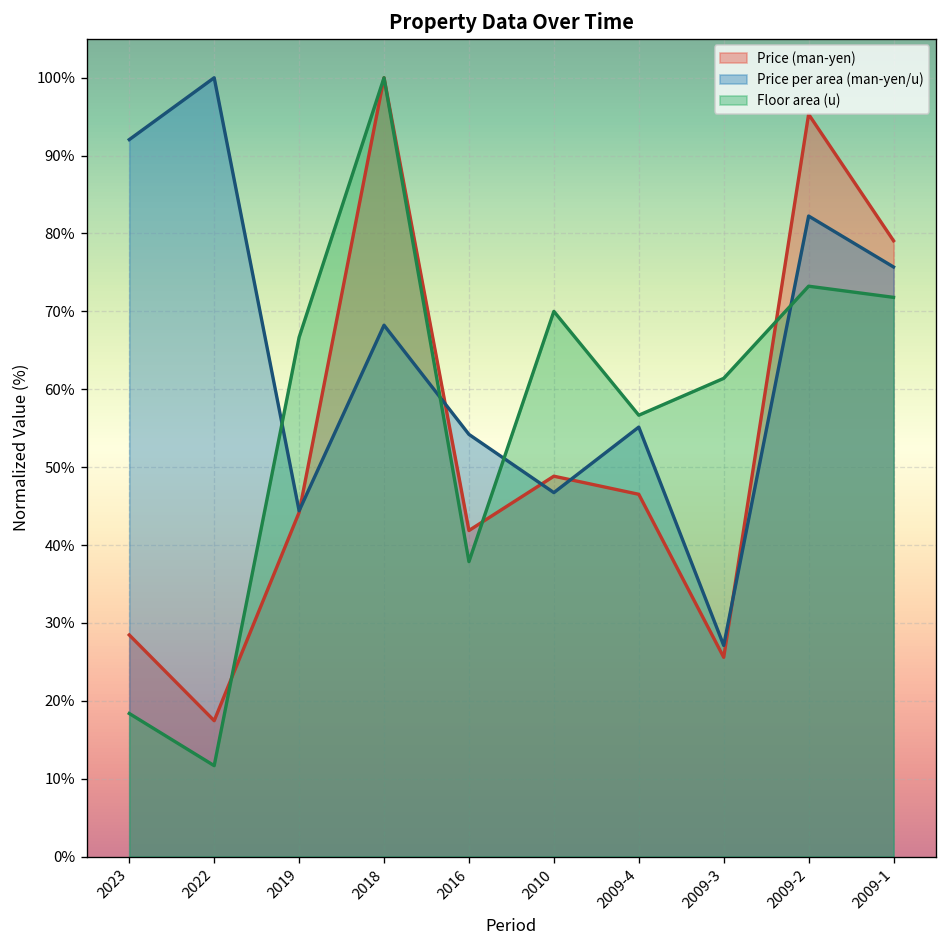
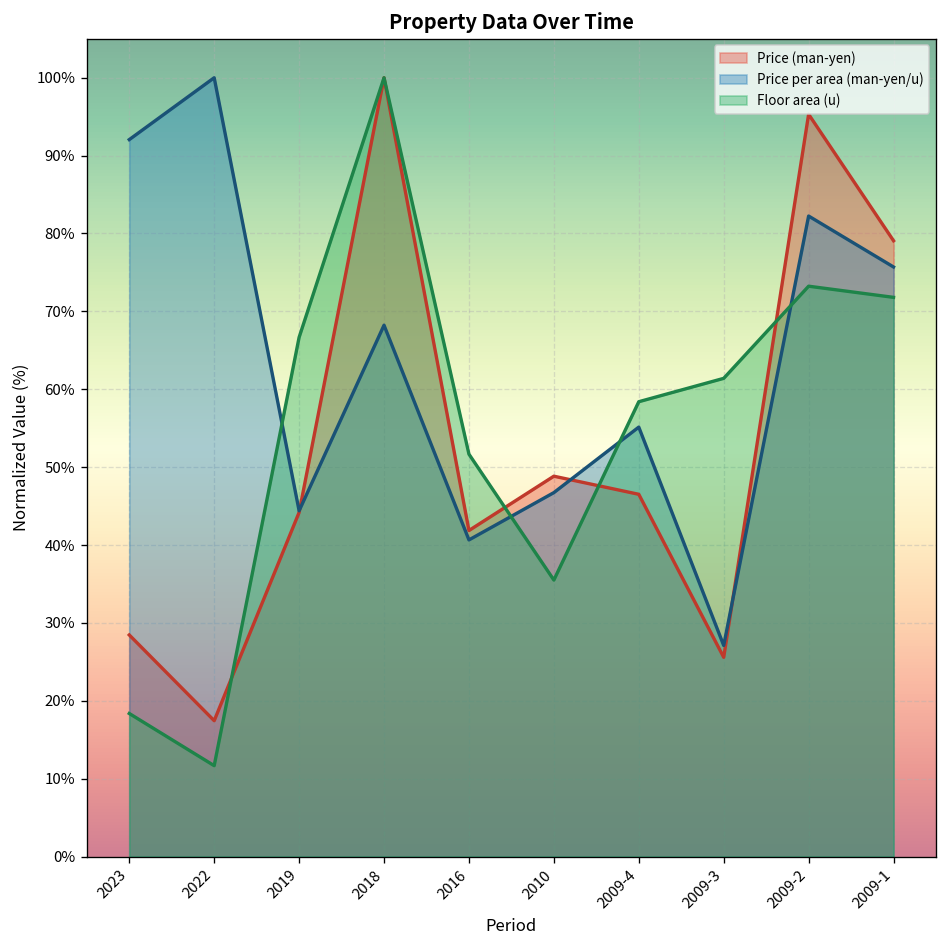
  {
    "Price (man-yen)": {
      "2023": "28%",
      "2022": "17%",
      "2016": "42%",
      "2010": "49%",
      "2009-4": "47%",
      "2009-3": "26%",
      "2009-2": "95%",
      "2009-1": "79%"
    },
    "Price per area (man-yen/u)": {
      "2023": "92%",
      "2022": "100%",
      "2018": "68%",
-     "2016": "54%",
+     "2016": "41%",
      "2010": "47%",
      "2009-4": "55%",
      "2009-3": "27%",
      "2009-2": "82%",
      "2009-1": "76%"
    },
    "Floor area (u)": {
      "2023": "18%",
      "2022": "12%",
      "2019": "67%",
-     "2016": "38%",
-     "2010": "70%",
-     "2009-4": "57%",
+     "2016": "52%",
+     "2010": "36%",
+     "2009-4": "58%",
      "2009-3": "61%",
      "2009-2": "73%",
      "2009-1": "72%"
    }
  }
